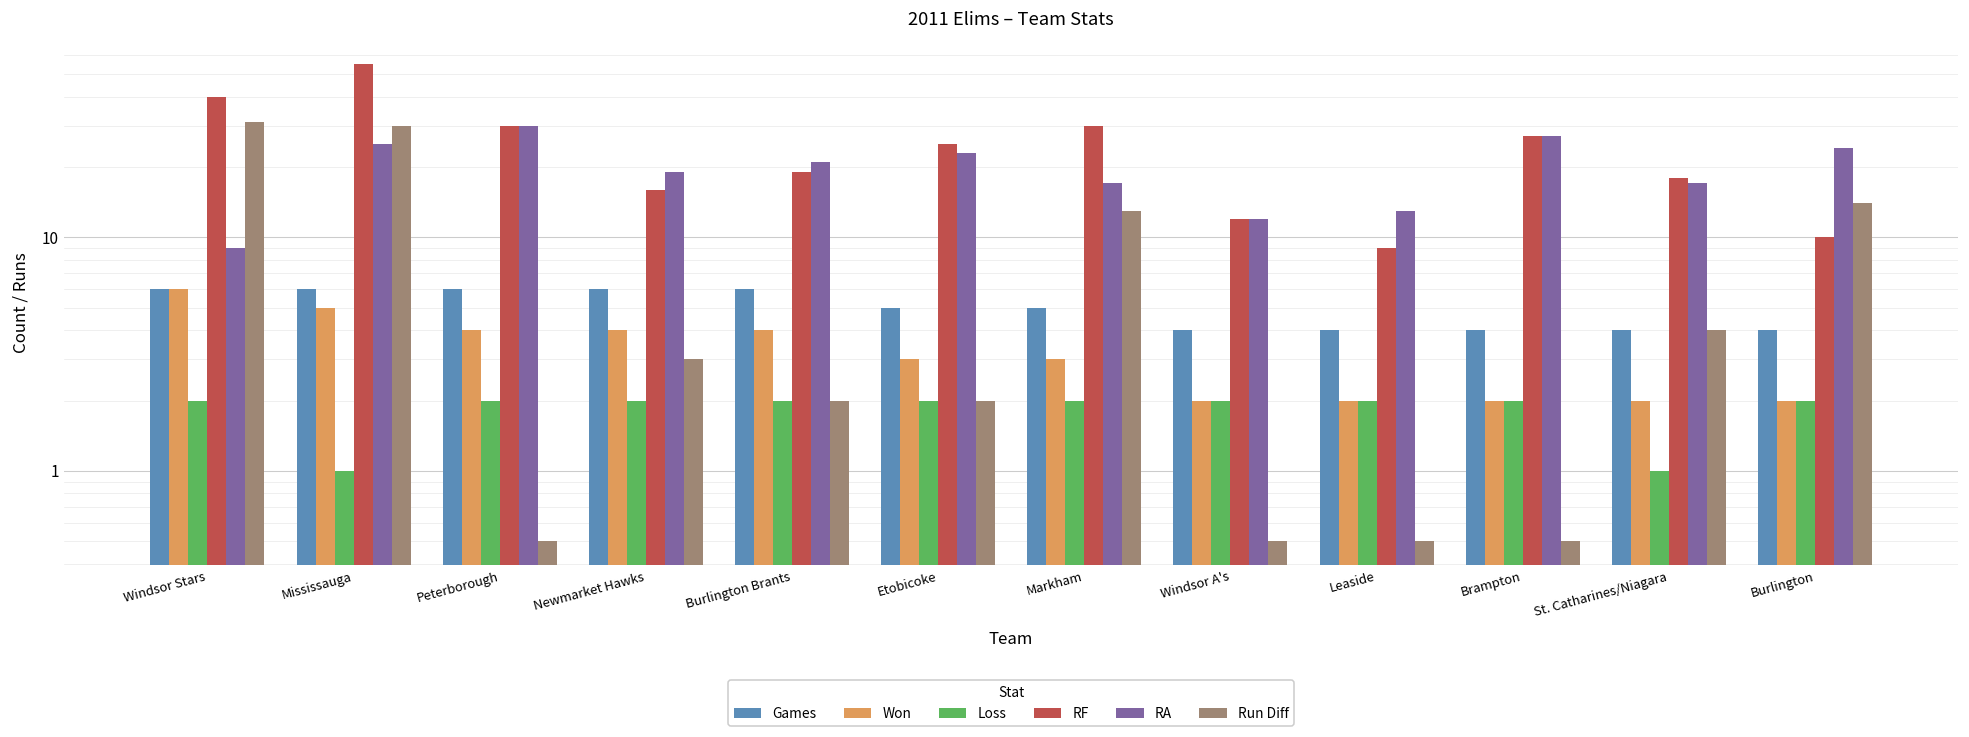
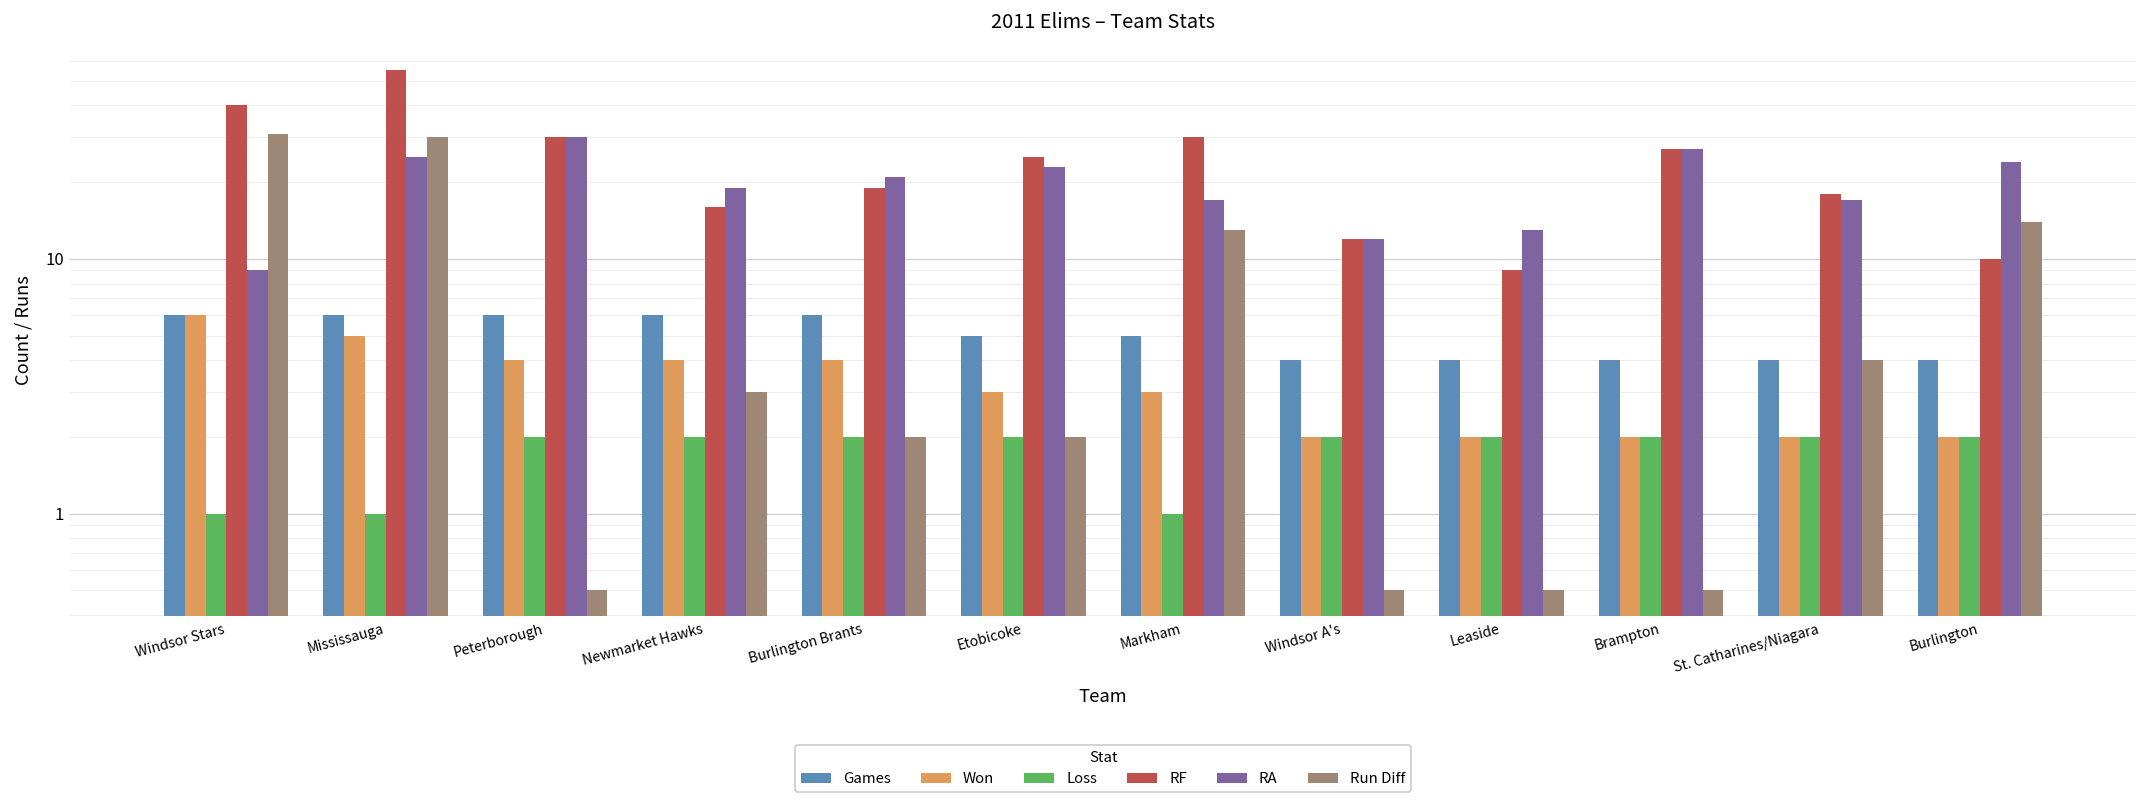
  {
    "Won": {
      "Windsor Stars": 6,
      "Mississauga": 5,
      "Peterborough": 4,
      "Newmarket Hawks": 4,
      "Burlington Brants": 4,
      "Etobicoke": 3,
      "Markham": 3,
      "Windsor A's": 2,
      "Leaside": 2,
      "Brampton": 2,
      "St. Catharines/Niagara": 2,
      "Burlington": 2
    },
    "Loss": {
-     "Windsor Stars": 2,
+     "Windsor Stars": 1,
      "Mississauga": 1,
      "Peterborough": 2,
      "Newmarket Hawks": 2,
      "Burlington Brants": 2,
      "Etobicoke": 2,
-     "Markham": 2,
+     "Markham": 1,
      "Windsor A's": 2,
      "Leaside": 2,
      "Brampton": 2,
-     "St. Catharines/Niagara": 1,
+     "St. Catharines/Niagara": 2,
      "Burlington": 2
    },
    "RF": {
      "Windsor Stars": 40,
      "Mississauga": 55,
      "Peterborough": 30,
      "Newmarket Hawks": 16,
      "Burlington Brants": 19,
      "Etobicoke": 25,
      "Markham": 30,
      "Windsor A's": 12,
      "Leaside": 9,
      "Brampton": 27,
      "St. Catharines/Niagara": 18,
      "Burlington": 10
    },
    "Run Diff": {
      "Windsor Stars": 31,
      "Mississauga": 30,
      "Peterborough": 0.50,
      "Newmarket Hawks": 3,
      "Burlington Brants": 2,
      "Etobicoke": 2,
      "Markham": 13,
      "Windsor A's": 0.50,
      "Leaside": 0.50,
      "Brampton": 0.50,
      "St. Catharines/Niagara": 4,
      "Burlington": 14
    }
  }
